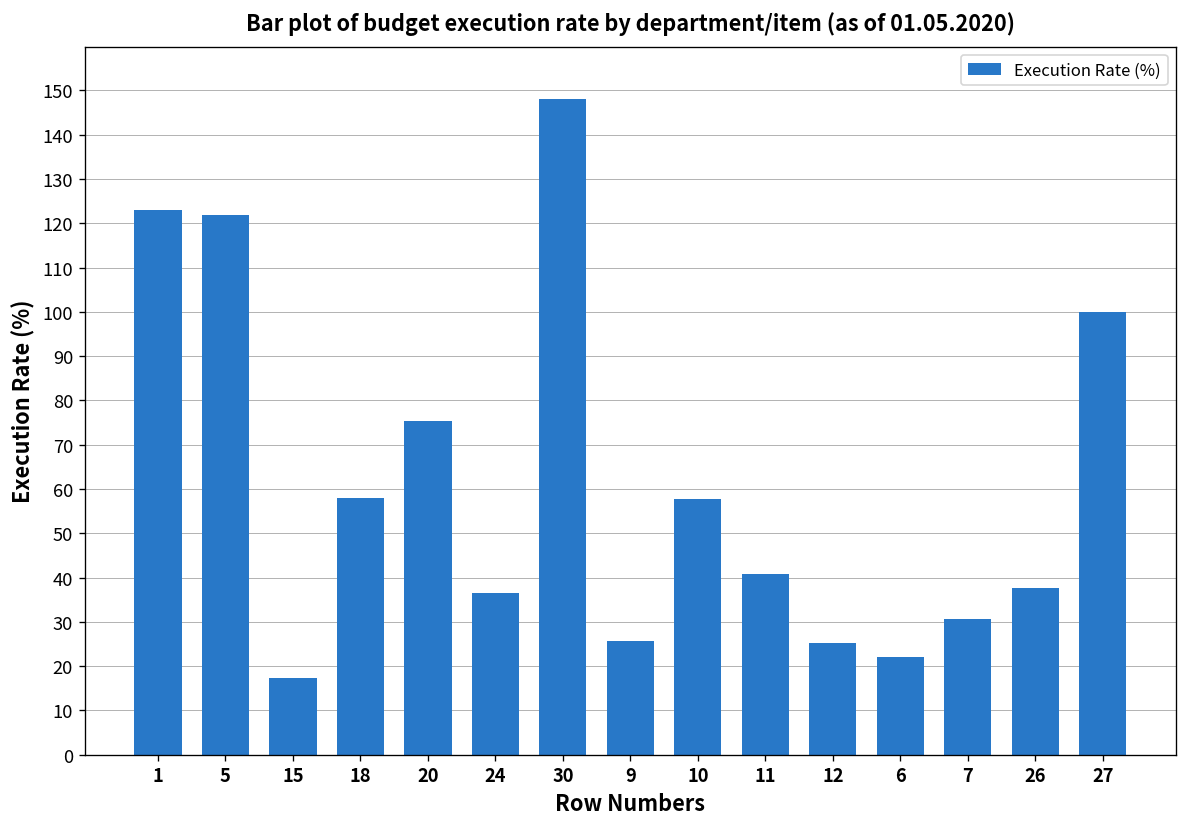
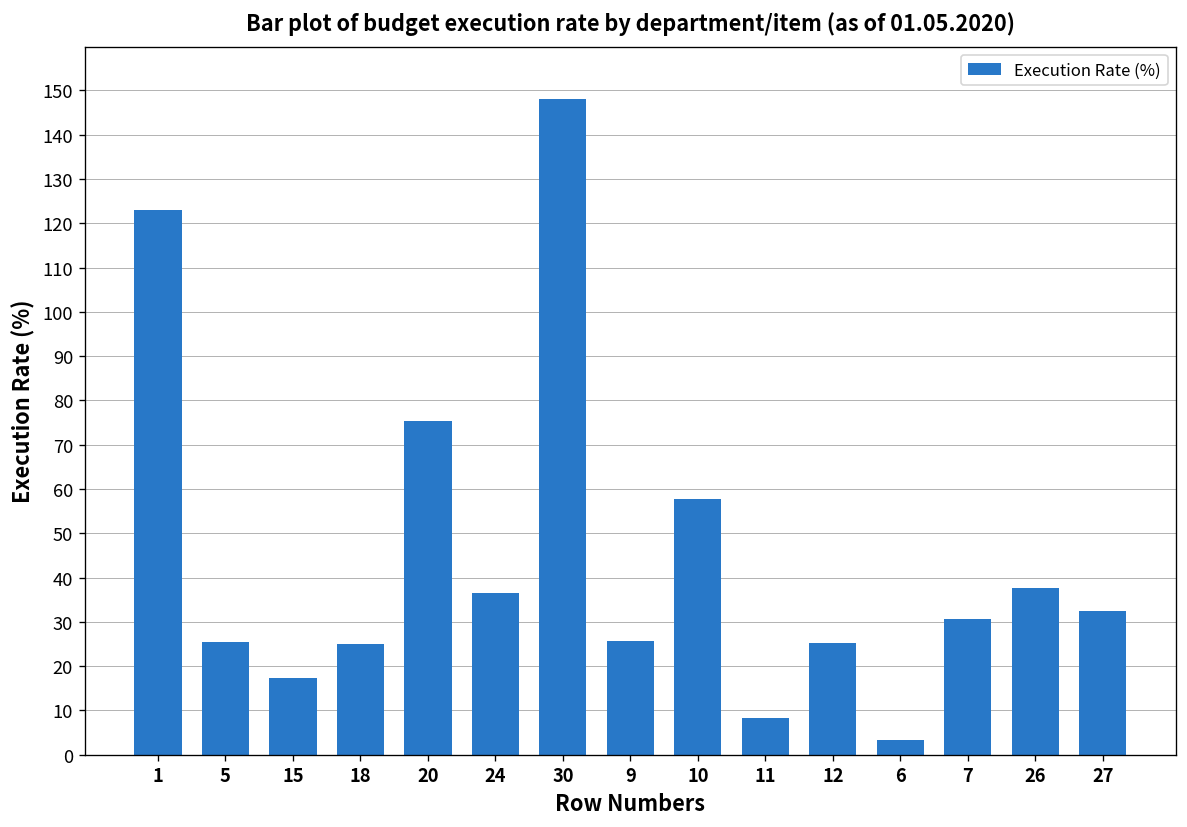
  {
    "1": 123,
-   "5": 122,
+   "5": 26,
    "15": 17,
-   "18": 58,
+   "18": 25,
    "20": 75,
    "24": 36,
    "30": 148,
    "9": 26,
    "10": 58,
-   "11": 41,
+   "11": 8,
    "12": 25,
-   "6": 22,
+   "6": 3,
    "7": 31,
    "26": 38,
-   "27": 100
+   "27": 33
  }
